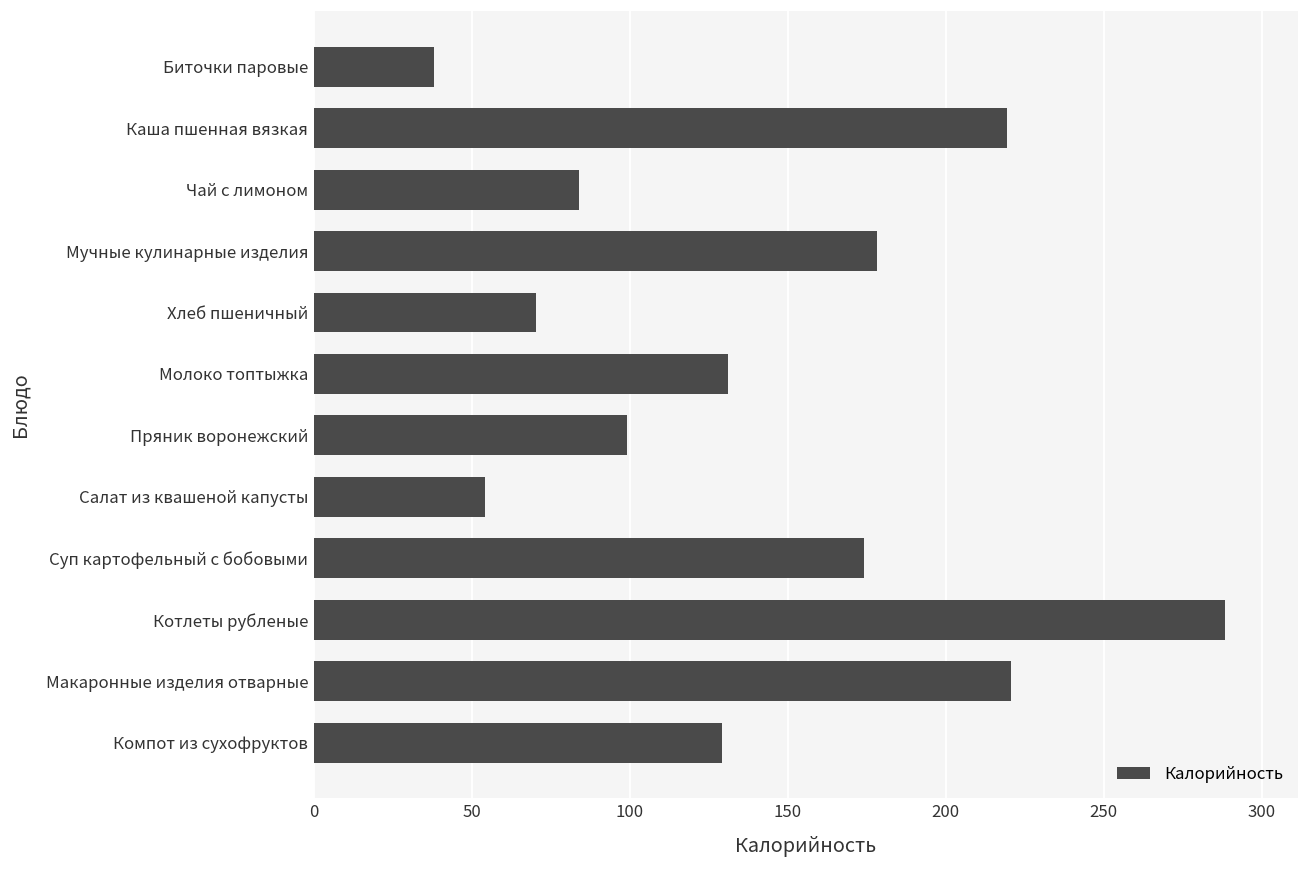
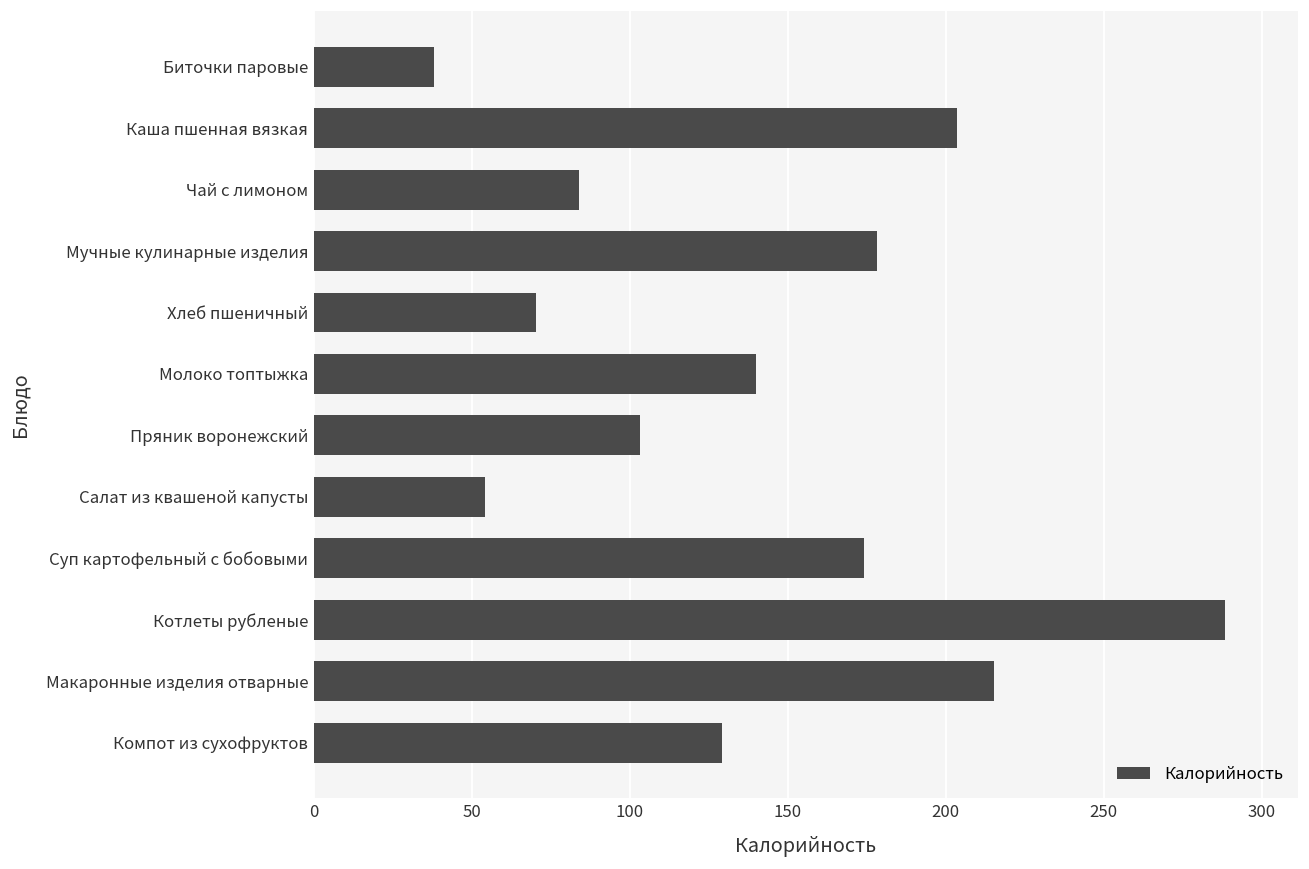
  {
    "Биточки паровые": 38,
-   "Каша пшенная вязкая": 219,
+   "Каша пшенная вязкая": 204,
    "Чай с лимоном": 84,
    "Мучные кулинарные изделия": 178,
    "Хлеб пшеничный": 70,
-   "Молоко топтыжка": 131,
-   "Пряник воронежский": 99,
+   "Молоко топтыжка": 140,
+   "Пряник воронежский": 103,
    "Салат из квашеной капусты": 54,
    "Суп картофельный с бобовыми": 174,
    "Котлеты рубленые": 288,
-   "Макаронные изделия отварные": 221,
+   "Макаронные изделия отварные": 215,
    "Компот из сухофруктов": 129
  }
